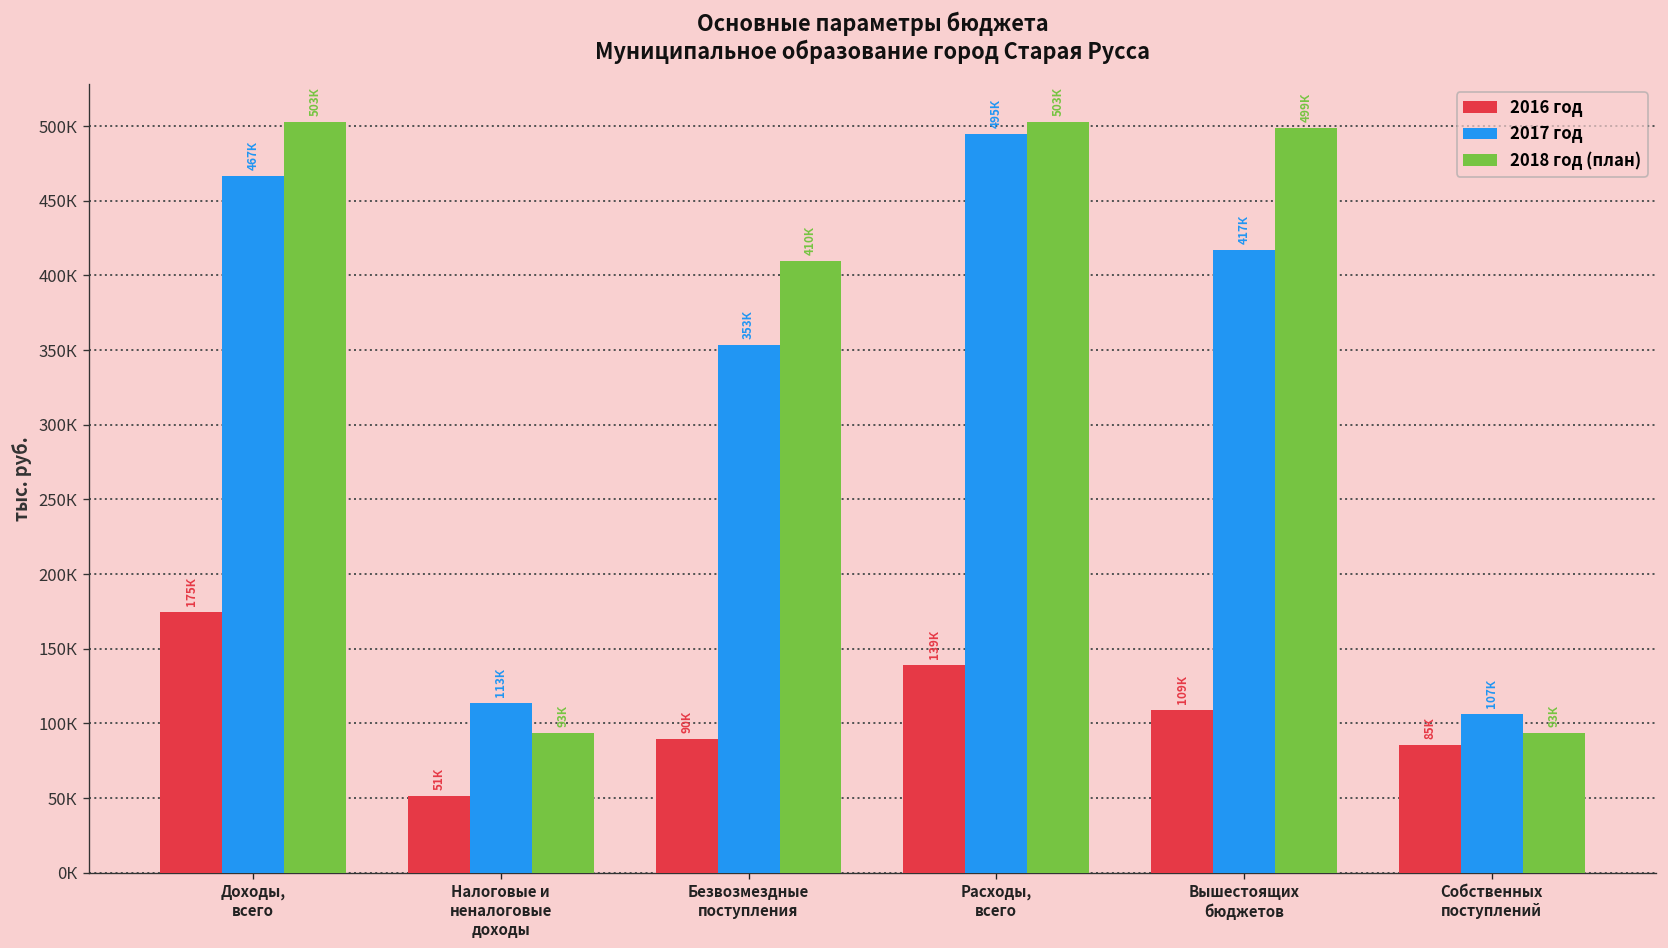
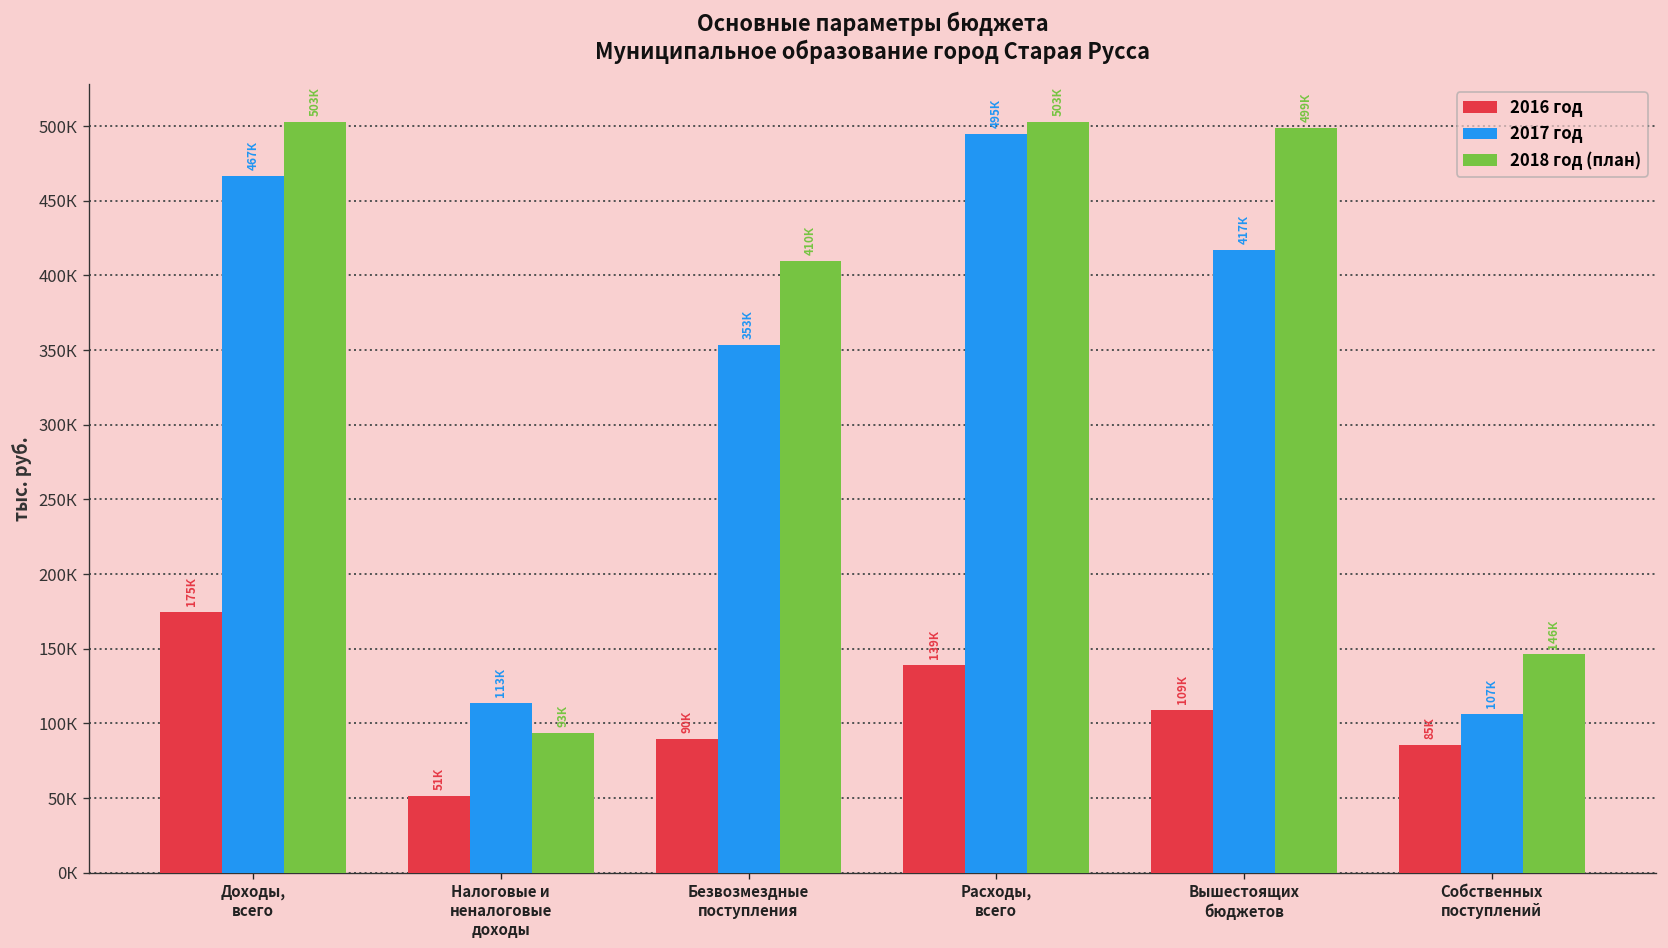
  {
    "2018 год (план)": {
-     "Собственных поступлений": "93К"
+     "Собственных поступлений": "146К"
    }
  }
